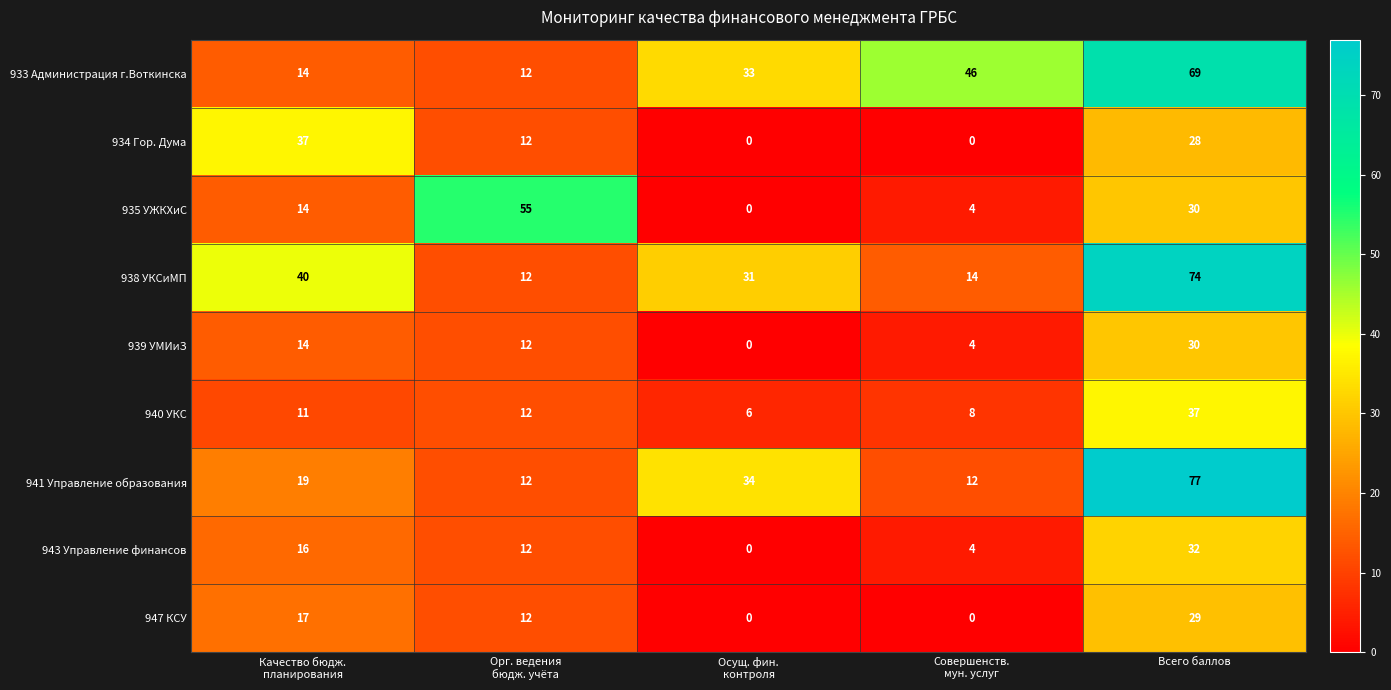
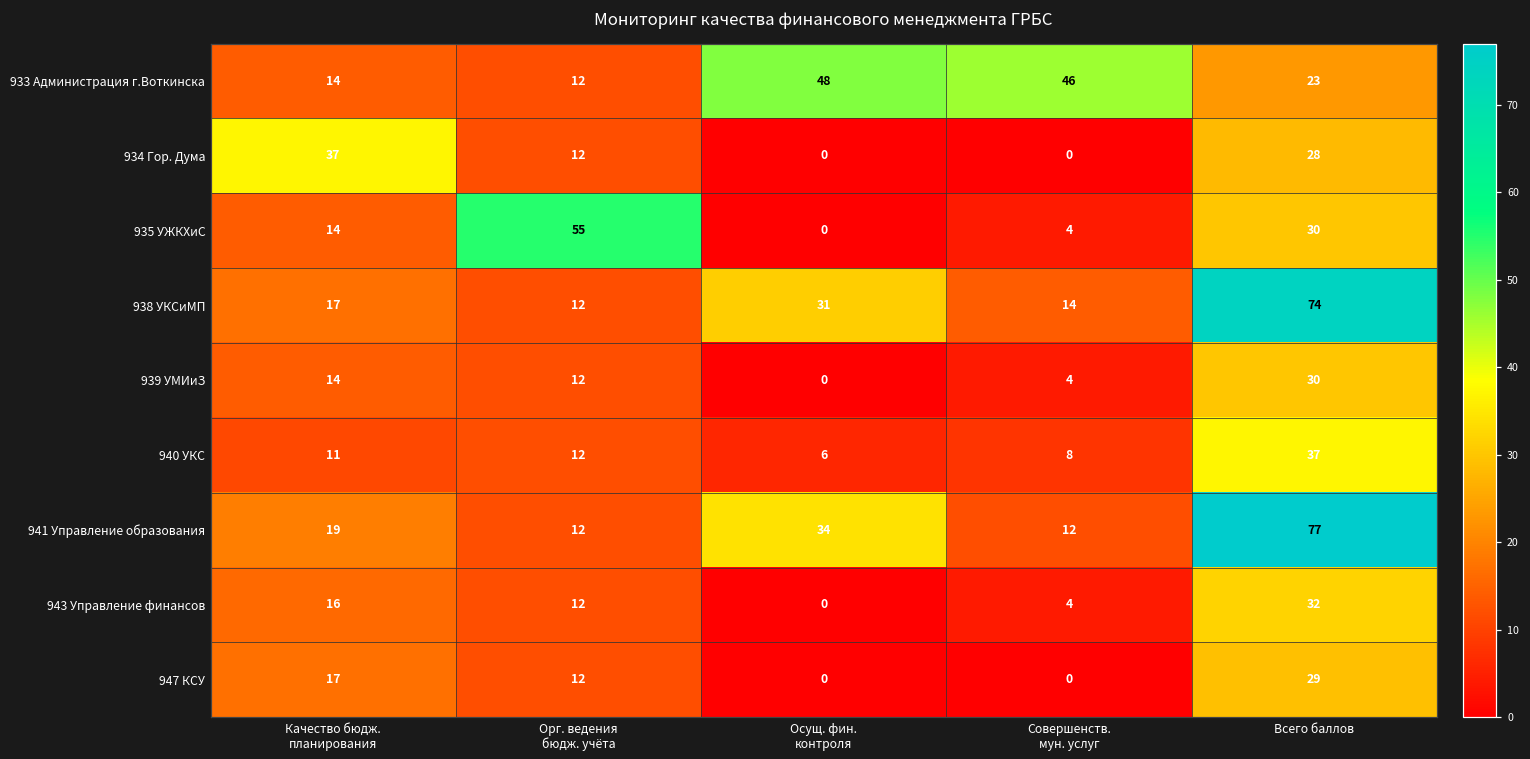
  {
    "933 Администрация г.Воткинска": {
      "Качество бюдж. планирования": 14,
      "Орг. ведения бюдж. учёта": 12,
-     "Осущ. фин. контроля": 33,
+     "Осущ. фин. контроля": 48,
      "Совершенств. мун. услуг": 46,
-     "Всего баллов": 69
+     "Всего баллов": 23
    },
    "934 Гор. Дума": {
      "Качество бюдж. планирования": 37,
      "Орг. ведения бюдж. учёта": 12,
      "Осущ. фин. контроля": 0,
      "Совершенств. мун. услуг": 0,
      "Всего баллов": 28
    },
    "935 УЖКХиС": {
      "Качество бюдж. планирования": 14,
      "Орг. ведения бюдж. учёта": 55,
      "Осущ. фин. контроля": 0,
      "Совершенств. мун. услуг": 4,
      "Всего баллов": 30
    },
    "938 УКСиМП": {
-     "Качество бюдж. планирования": 40,
+     "Качество бюдж. планирования": 17,
      "Орг. ведения бюдж. учёта": 12,
      "Осущ. фин. контроля": 31,
      "Совершенств. мун. услуг": 14,
      "Всего баллов": 74
    },
    "939 УМИиЗ": {
      "Качество бюдж. планирования": 14,
      "Орг. ведения бюдж. учёта": 12,
      "Осущ. фин. контроля": 0,
      "Совершенств. мун. услуг": 4,
      "Всего баллов": 30
    },
    "940 УКС": {
      "Качество бюдж. планирования": 11,
      "Орг. ведения бюдж. учёта": 12,
      "Осущ. фин. контроля": 6,
      "Совершенств. мун. услуг": 8,
      "Всего баллов": 37
    },
    "941 Управление образования": {
      "Качество бюдж. планирования": 19,
      "Орг. ведения бюдж. учёта": 12,
      "Осущ. фин. контроля": 34,
      "Совершенств. мун. услуг": 12,
      "Всего баллов": 77
    },
    "943 Управление финансов": {
      "Качество бюдж. планирования": 16,
      "Орг. ведения бюдж. учёта": 12,
      "Осущ. фин. контроля": 0,
      "Совершенств. мун. услуг": 4,
      "Всего баллов": 32
    },
    "947 КСУ": {
      "Качество бюдж. планирования": 17,
      "Орг. ведения бюдж. учёта": 12,
      "Осущ. фин. контроля": 0,
      "Совершенств. мун. услуг": 0,
      "Всего баллов": 29
    }
  }
